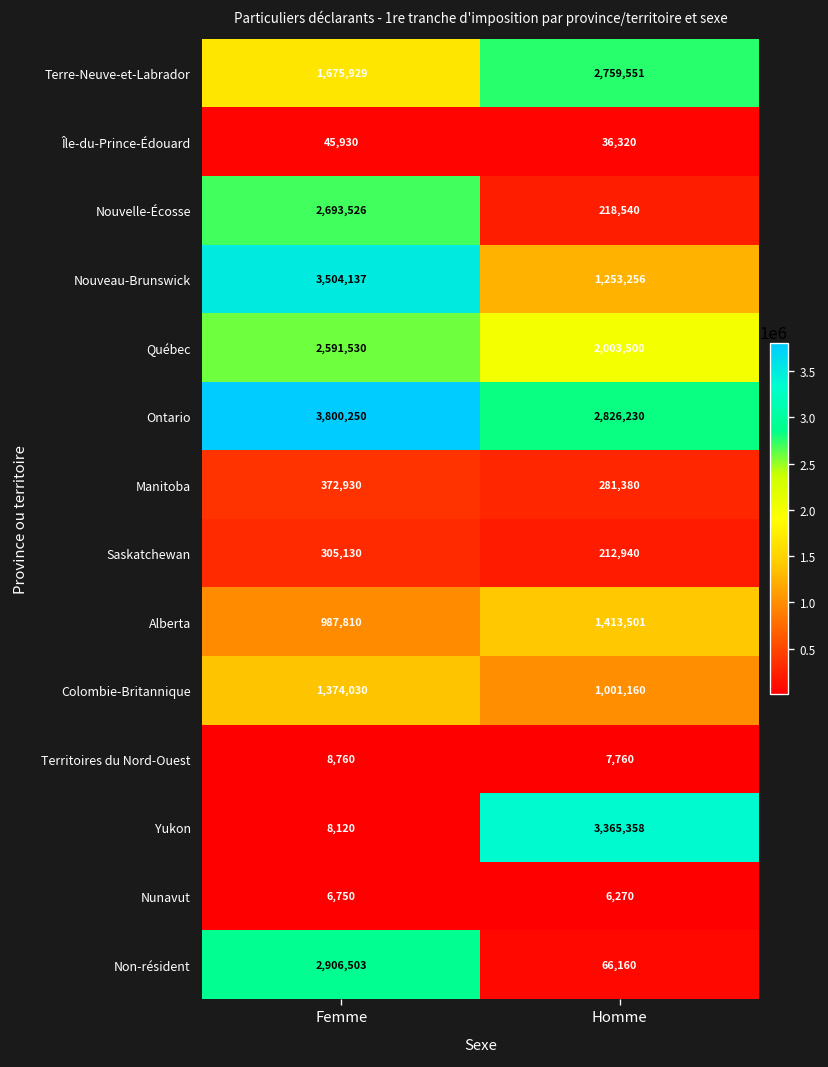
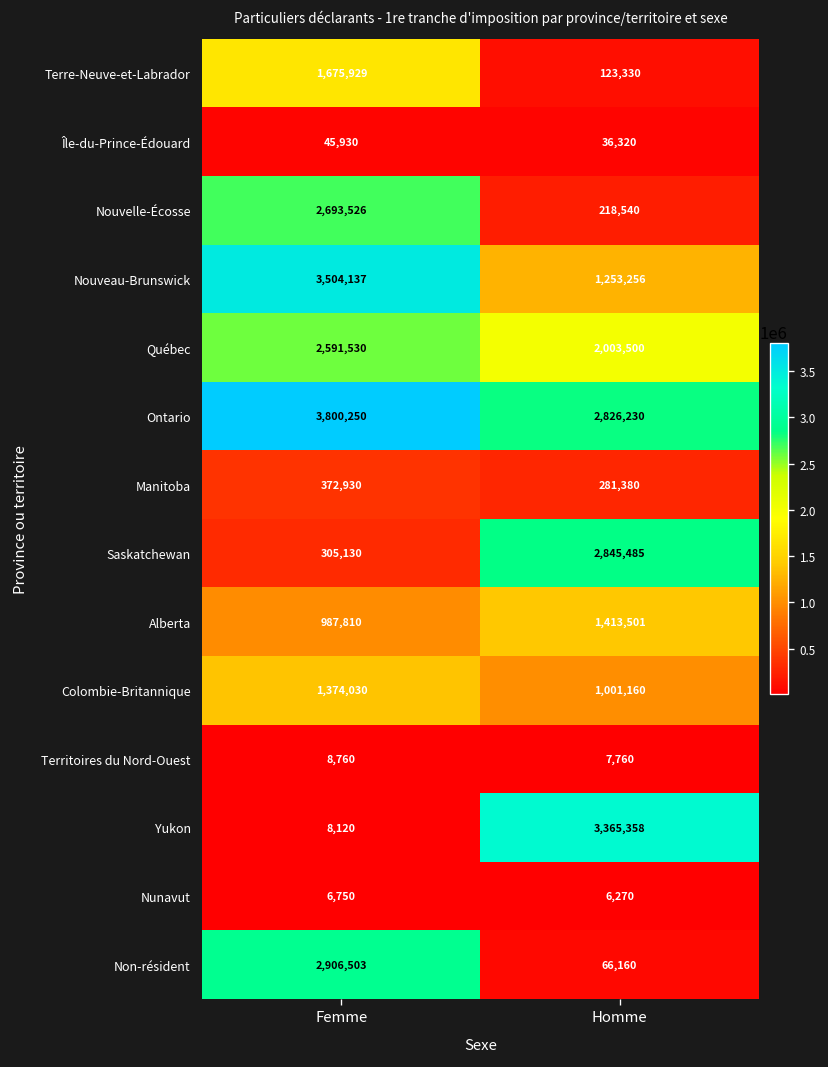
  {
    "Terre-Neuve-et-Labrador": {
      "Femme": "1,675,929",
-     "Homme": "2,759,551"
+     "Homme": "123,330"
    },
    "Île-du-Prince-Édouard": {
      "Femme": "45,930",
      "Homme": "36,320"
    },
    "Nouvelle-Écosse": {
      "Femme": "2,693,526",
      "Homme": "218,540"
    },
    "Nouveau-Brunswick": {
      "Femme": "3,504,137",
      "Homme": "1,253,256"
    },
    "Québec": {
      "Femme": "2,591,530",
      "Homme": "2,003,500"
    },
    "Ontario": {
      "Femme": "3,800,250",
      "Homme": "2,826,230"
    },
    "Manitoba": {
      "Femme": "372,930",
      "Homme": "281,380"
    },
    "Saskatchewan": {
      "Femme": "305,130",
-     "Homme": "212,940"
+     "Homme": "2,845,485"
    },
    "Alberta": {
      "Femme": "987,810",
      "Homme": "1,413,501"
    },
    "Colombie-Britannique": {
      "Femme": "1,374,030",
      "Homme": "1,001,160"
    },
    "Territoires du Nord-Ouest": {
      "Femme": "8,760",
      "Homme": "7,760"
    },
    "Yukon": {
      "Femme": "8,120",
      "Homme": "3,365,358"
    },
    "Nunavut": {
      "Femme": "6,750",
      "Homme": "6,270"
    },
    "Non-résident": {
      "Femme": "2,906,503",
      "Homme": "66,160"
    }
  }
